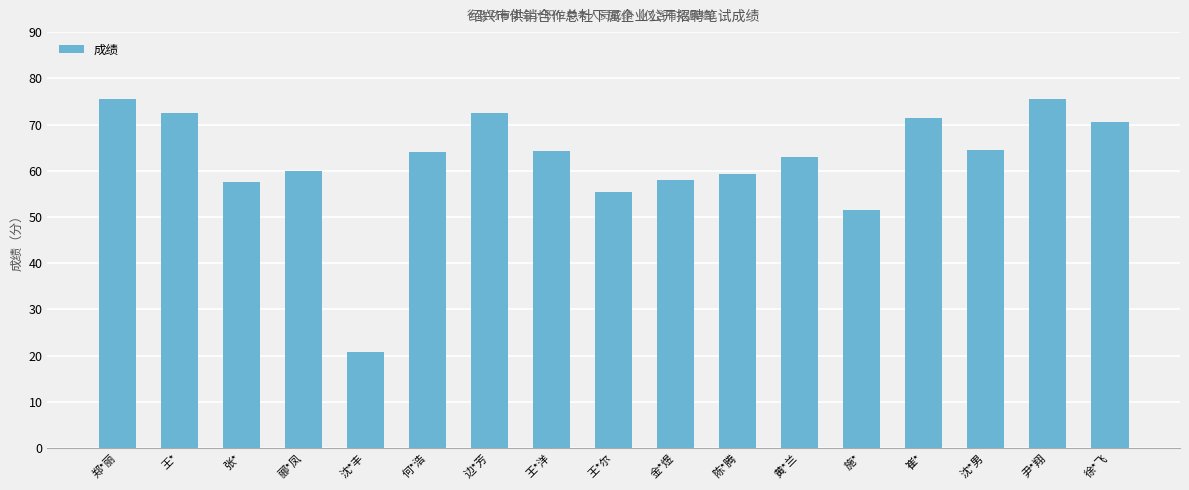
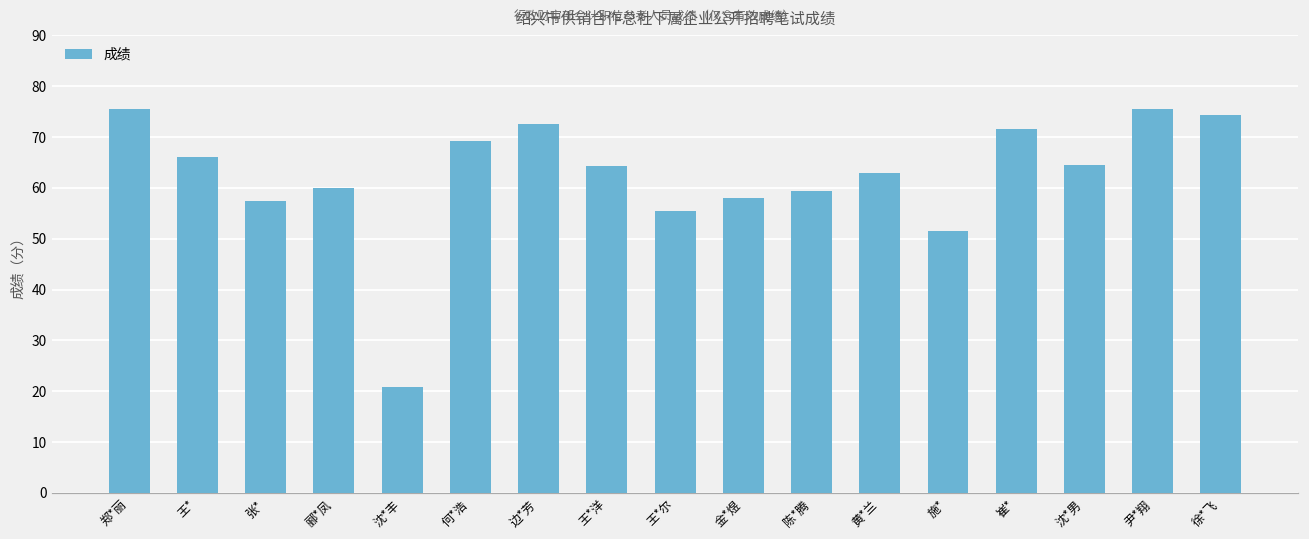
  {
    "郑*丽": 76,
-   "王*": 73,
+   "王*": 66,
    "张*": 58,
    "郦*凤": 60,
    "沈*丰": 21,
-   "何*浩": 64,
+   "何*浩": 69,
    "边*芳": 73,
    "王*洋": 64,
    "王*尔": 56,
    "金*煜": 58,
    "陈*腾": 59,
    "黄*兰": 63,
    "施*": 52,
    "崔*": 72,
    "沈*男": 65,
    "尹*翔": 76,
-   "徐*飞": 71
+   "徐*飞": 74
  }
